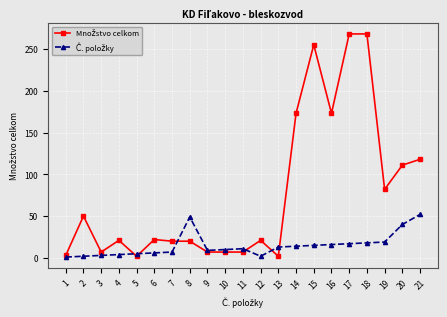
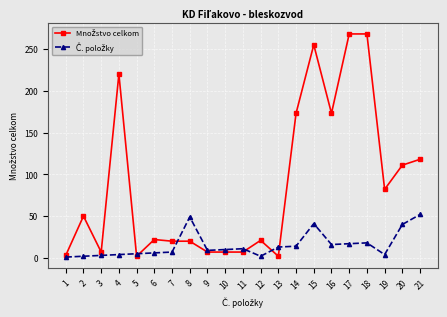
  {
    "Množstvo celkom": {
      "2": 50,
      "3": 10,
-     "4": 20,
+     "4": 220,
      "6": 20,
      "7": 20,
      "8": 20,
      "11": 10,
      "12": 20,
      "13": 0,
      "14": 170,
      "15": 260,
      "16": 170,
      "17": 270,
      "18": 270,
      "19": 80,
      "20": 110,
      "21": 120
    },
    "Č. položky": {
      "2": 0,
      "3": 0,
      "4": 0,
      "6": 10,
      "7": 10,
      "8": 50,
      "11": 10,
      "12": 0,
      "13": 10,
      "14": 10,
-     "15": 20,
+     "15": 40,
      "16": 20,
      "17": 20,
      "18": 20,
-     "19": 20,
+     "19": 0,
      "20": 40,
      "21": 50
    }
  }
